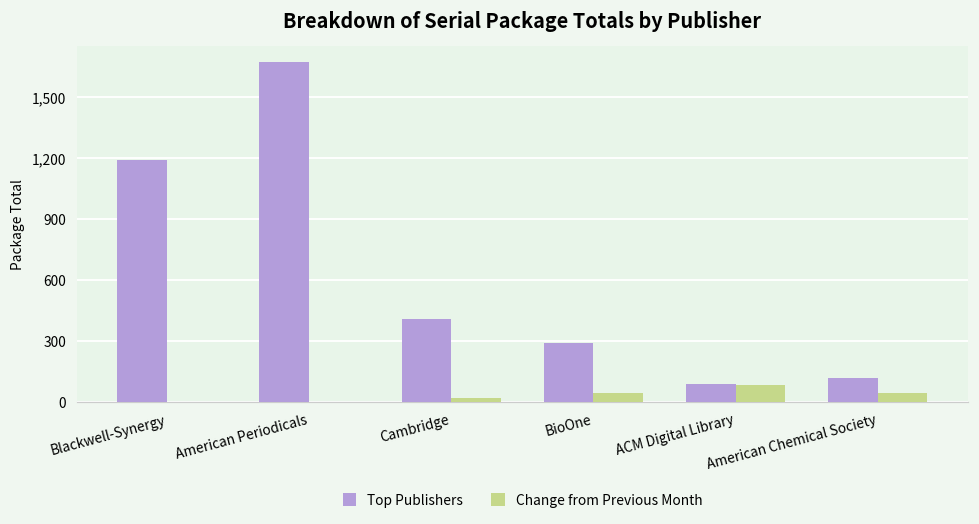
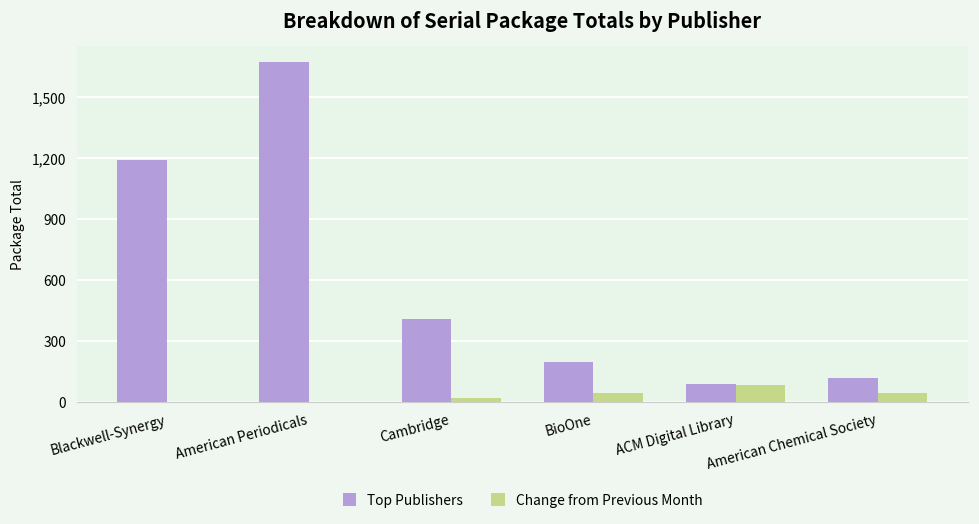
  {
    "Top Publishers": {
      "Blackwell-Synergy": "1,190",
      "American Periodicals": "1,670",
      "Cambridge": "410",
-     "BioOne": "290",
+     "BioOne": "200",
      "ACM Digital Library": "90",
      "American Chemical Society": "120"
    },
    "Change from Previous Month": {
      "American Periodicals": "0",
      "Cambridge": "20",
      "BioOne": "40",
      "ACM Digital Library": "80",
      "American Chemical Society": "40"
    }
  }
